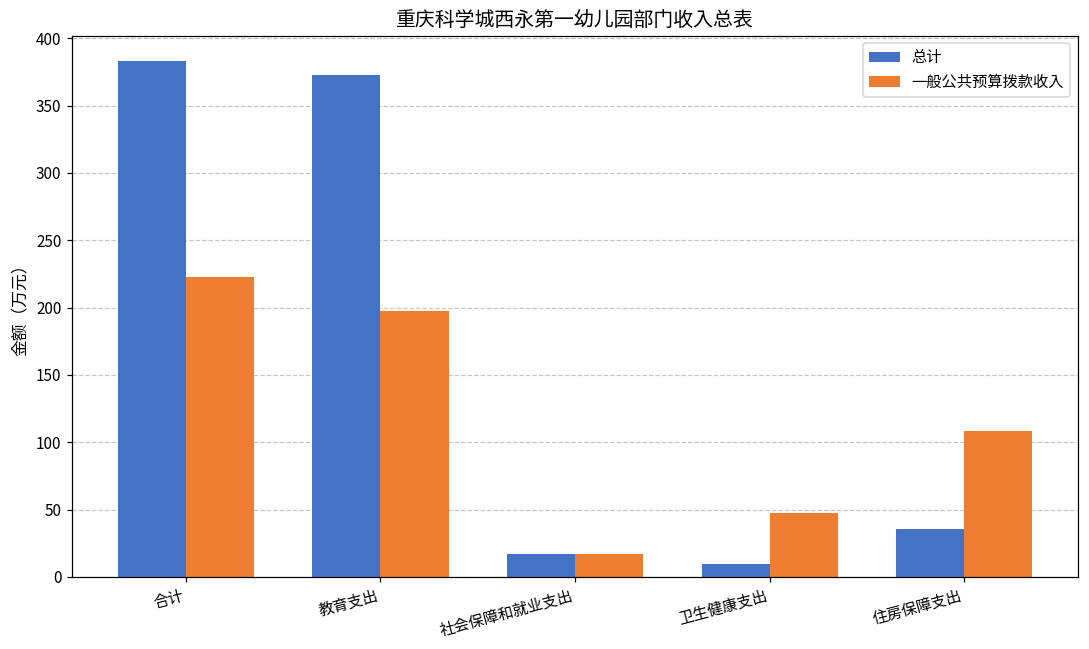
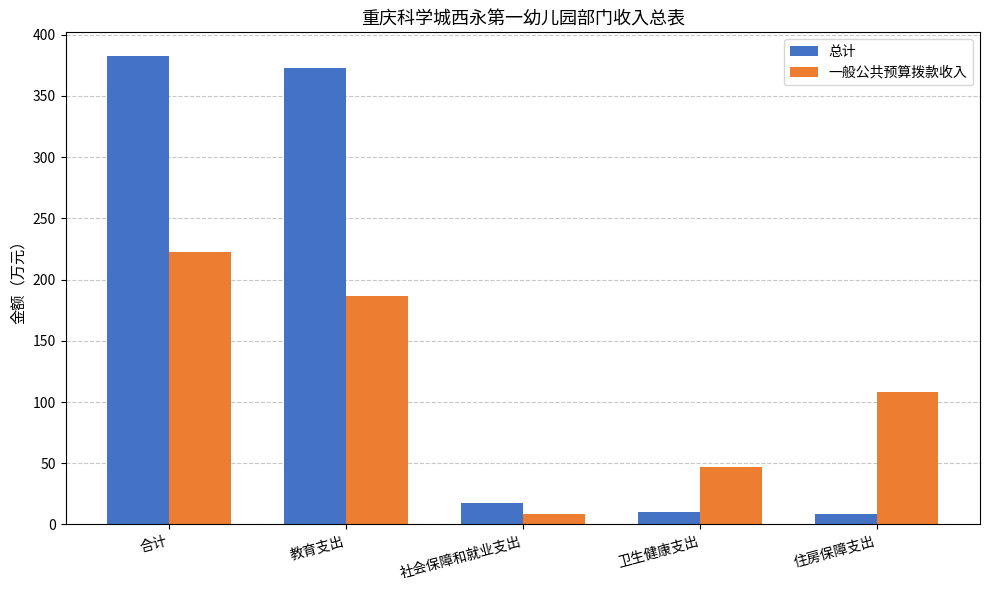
  {
    "总计": {
      "合计": 383,
      "教育支出": 372,
      "社会保障和就业支出": 17,
      "卫生健康支出": 10,
-     "住房保障支出": 35
+     "住房保障支出": 9
    },
    "一般公共预算拨款收入": {
      "合计": 222,
-     "教育支出": 198,
-     "社会保障和就业支出": 17,
+     "教育支出": 187,
+     "社会保障和就业支出": 9,
      "卫生健康支出": 47,
      "住房保障支出": 108
    }
  }
